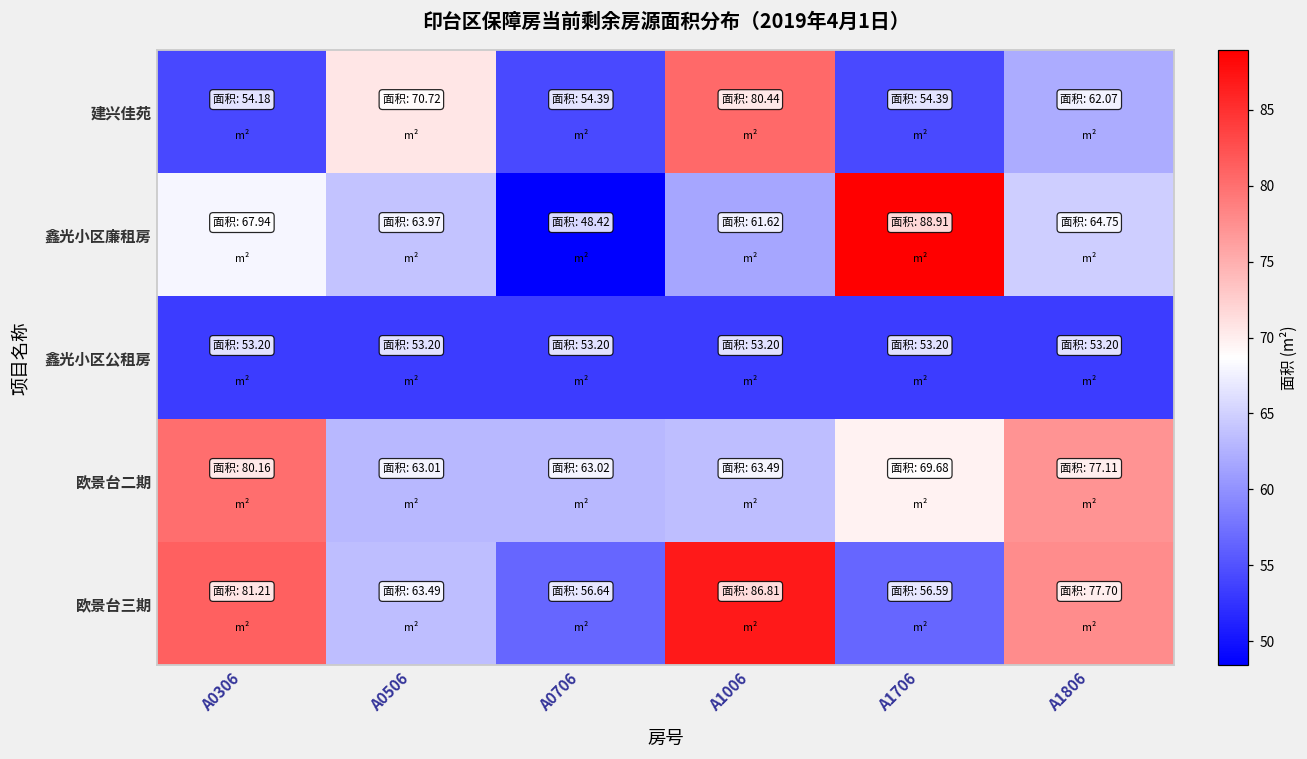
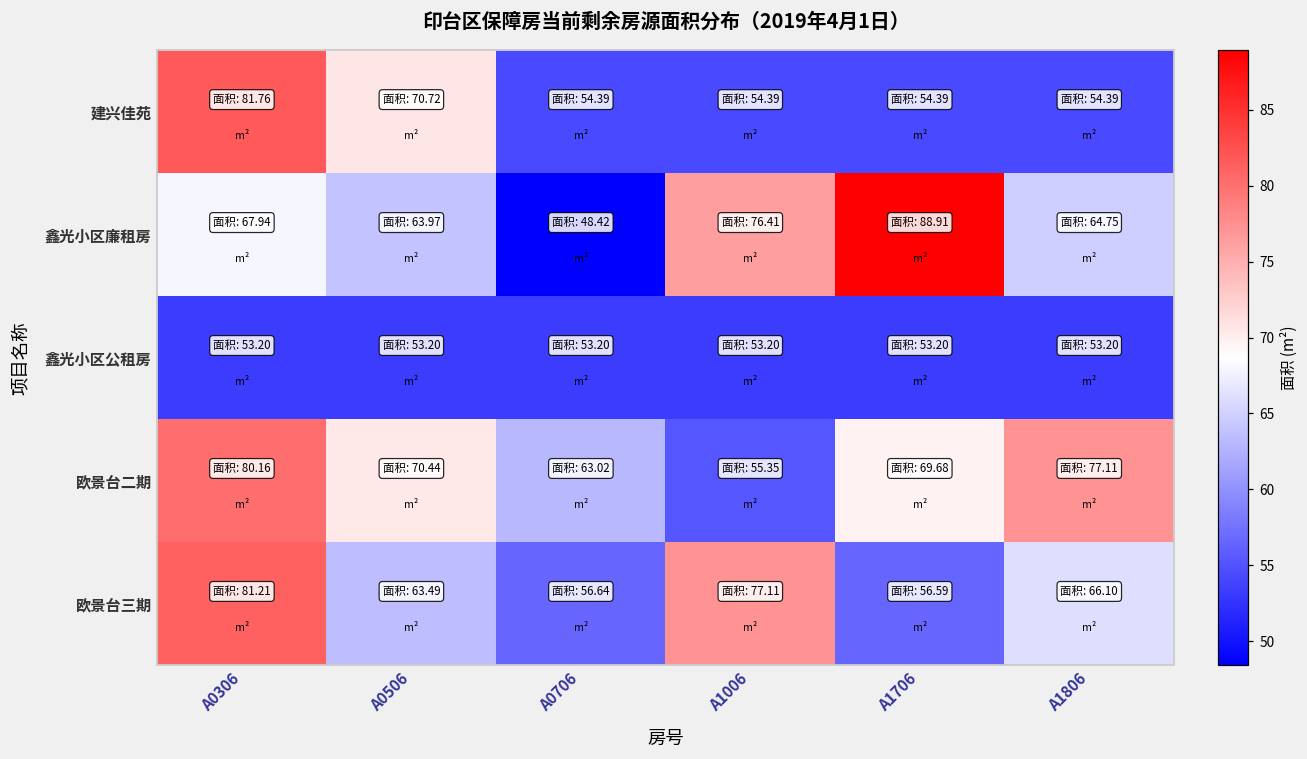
  {
    "建兴佳苑": {
-     "A0306": 54.18,
-     "A1006": 80.44,
-     "A1806": 62.07
+     "A0306": 81.76,
+     "A1006": 54.39,
+     "A1806": 54.39
    },
    "鑫光小区廉租房": {
-     "A1006": 61.62
+     "A1006": 76.41
    },
    "欧景台二期": {
-     "A0506": 63.01,
-     "A1006": 63.49
+     "A0506": 70.44,
+     "A1006": 55.35
    },
    "欧景台三期": {
-     "A1006": 86.81,
-     "A1806": 77.70
+     "A1006": 77.11,
+     "A1806": 66.10
    }
  }
